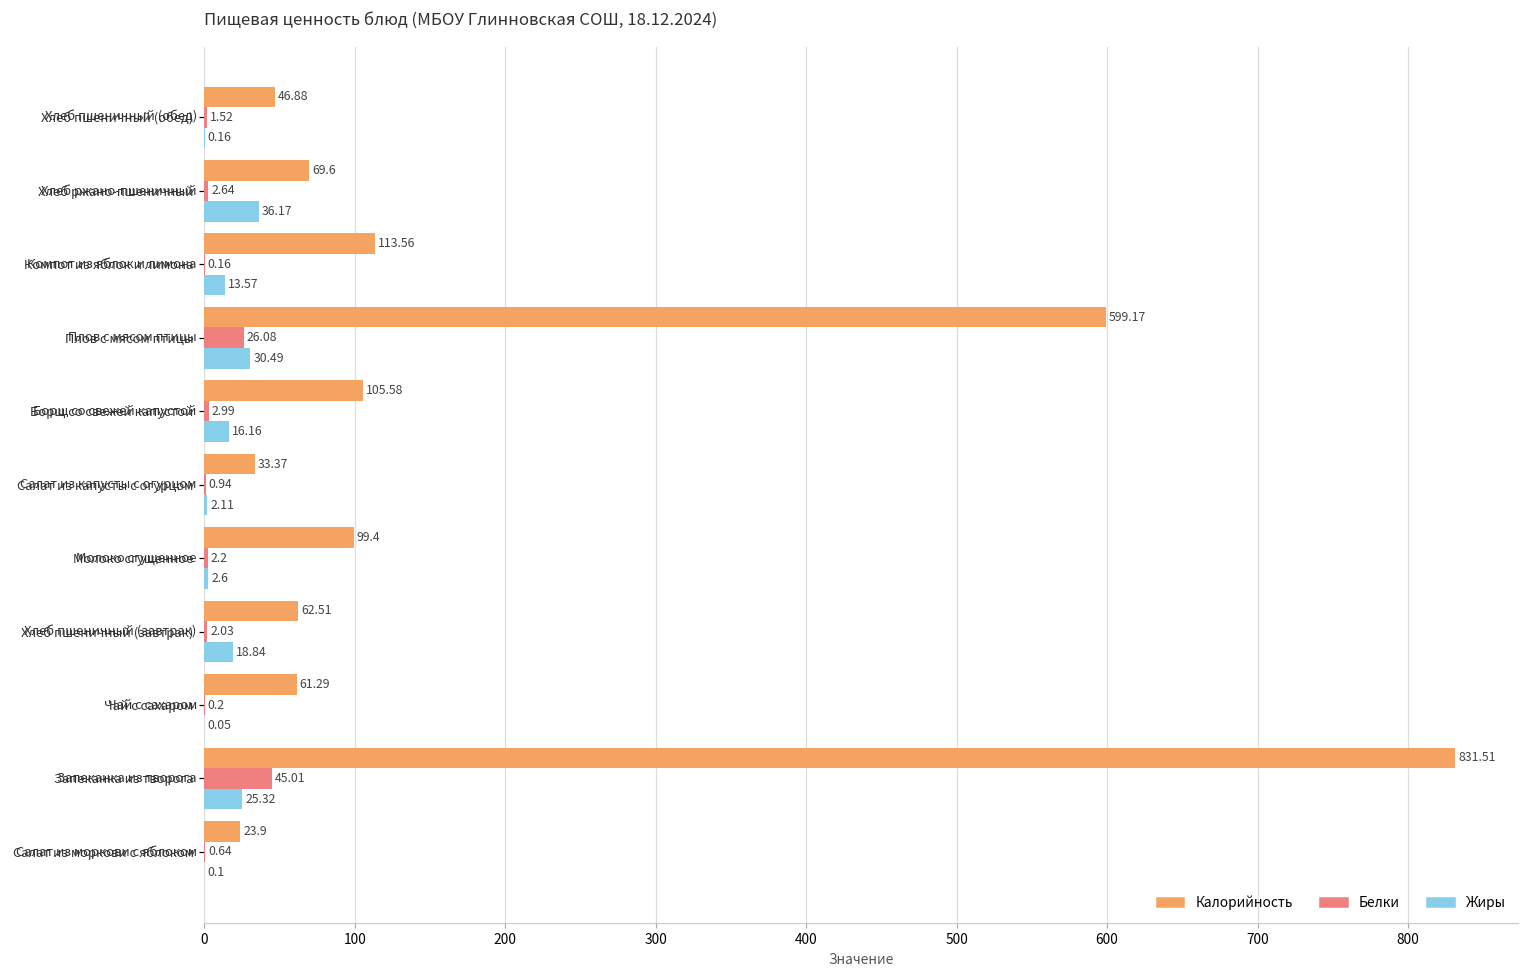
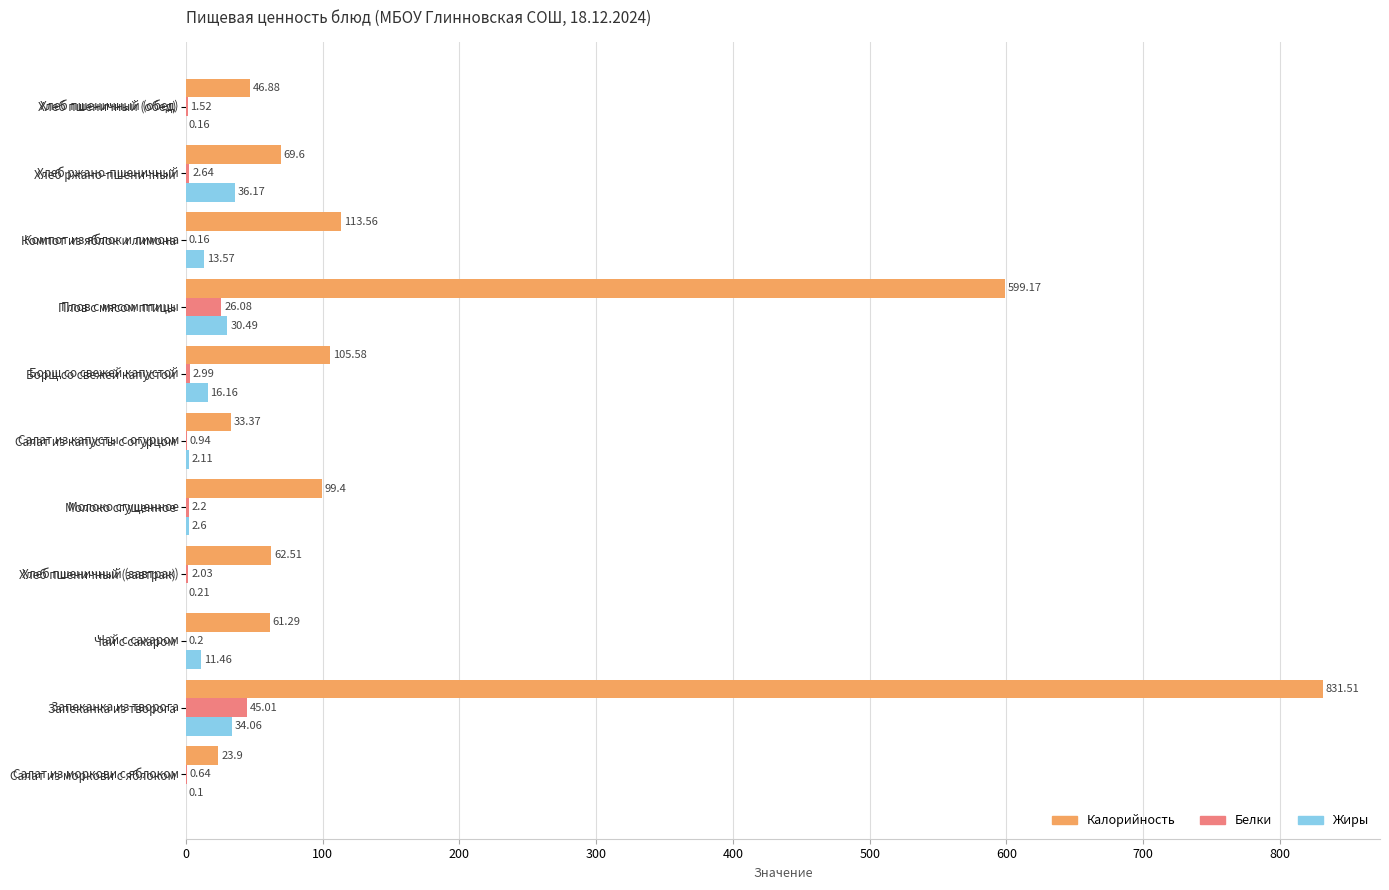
  {
    "Жиры": {
      "Хлеб пшеничный (обед)": 0.16,
      "Хлеб ржано-пшеничный": 36.17,
      "Компот из яблок и лимона": 13.57,
      "Плов с мясом птицы": 30.49,
      "Борщ со свежей капустой": 16.16,
      "Салат из капусты с огурцом": 2.11,
      "Молоко сгущенное": 2.6,
-     "Хлеб пшеничный (завтрак)": 18.84,
-     "Чай с сахаром": 0.05,
-     "Запеканка из творога": 25.32,
+     "Хлеб пшеничный (завтрак)": 0.21,
+     "Чай с сахаром": 11.46,
+     "Запеканка из творога": 34.06,
      "Салат из моркови с яблоком": 0.1
    }
  }
